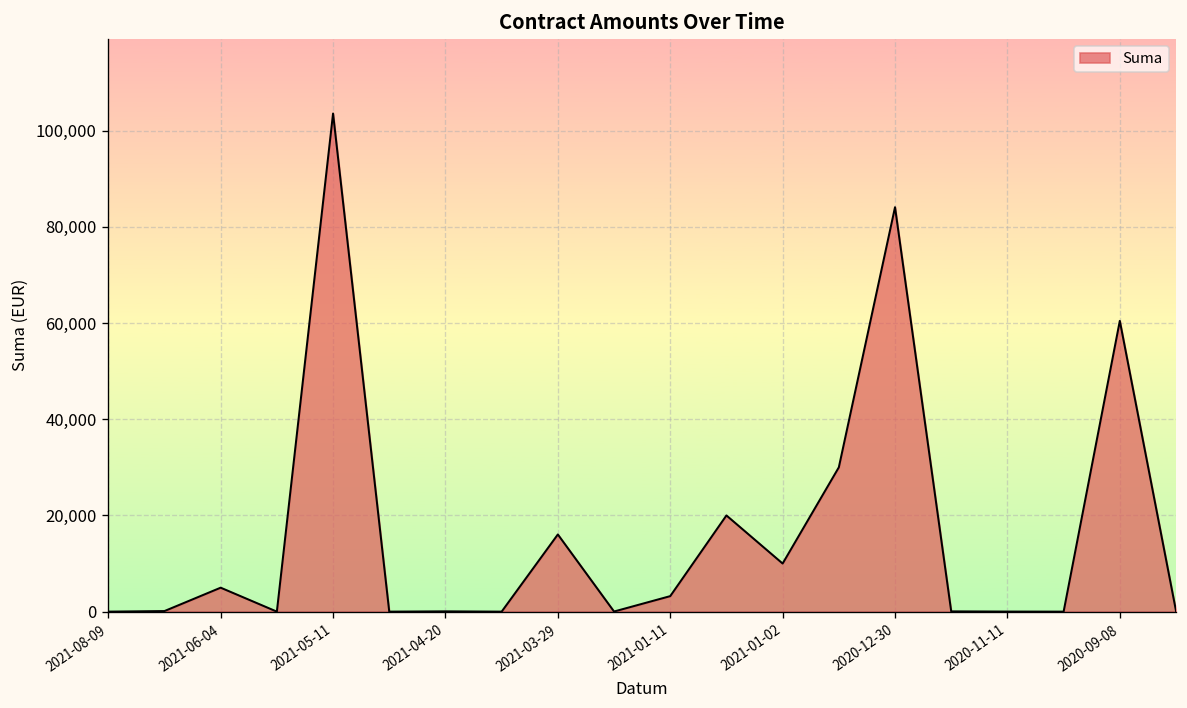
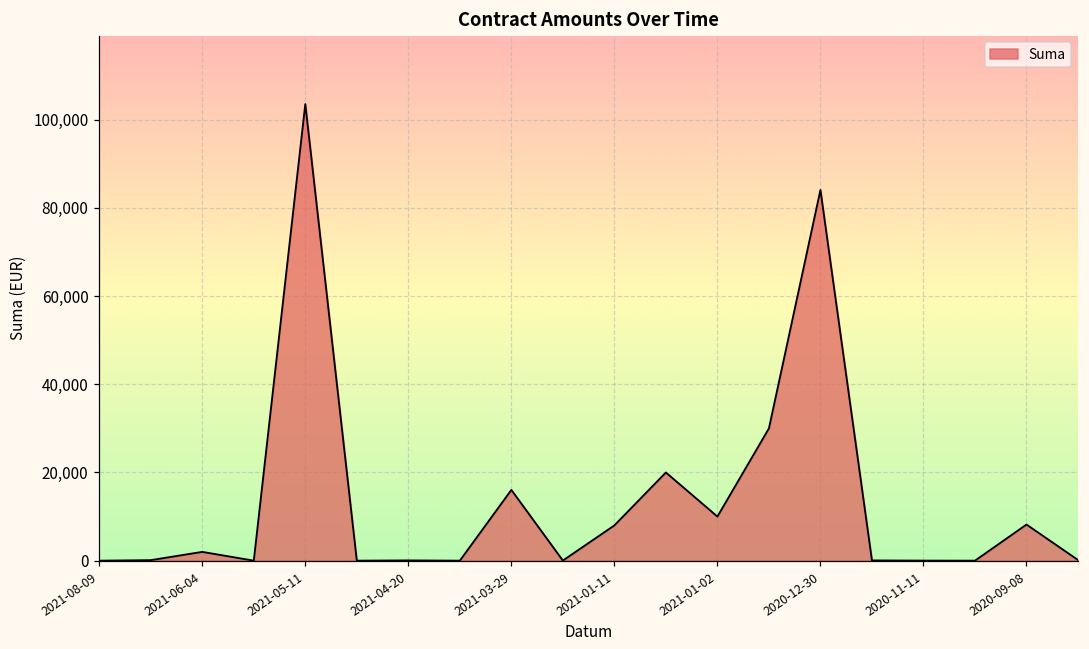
  {
    "2021-08-09": "0",
-   "2021-06-04": "5,000",
+   "2021-06-04": "2,000",
    "2021-05-11": "104,000",
    "2021-04-20": "0",
    "2021-03-29": "16,000",
-   "2021-01-11": "3,000",
+   "2021-01-11": "8,000",
    "2020-12-30": "84,000",
-   "2020-09-08": "60,000"
+   "2020-09-08": "8,000"
  }
